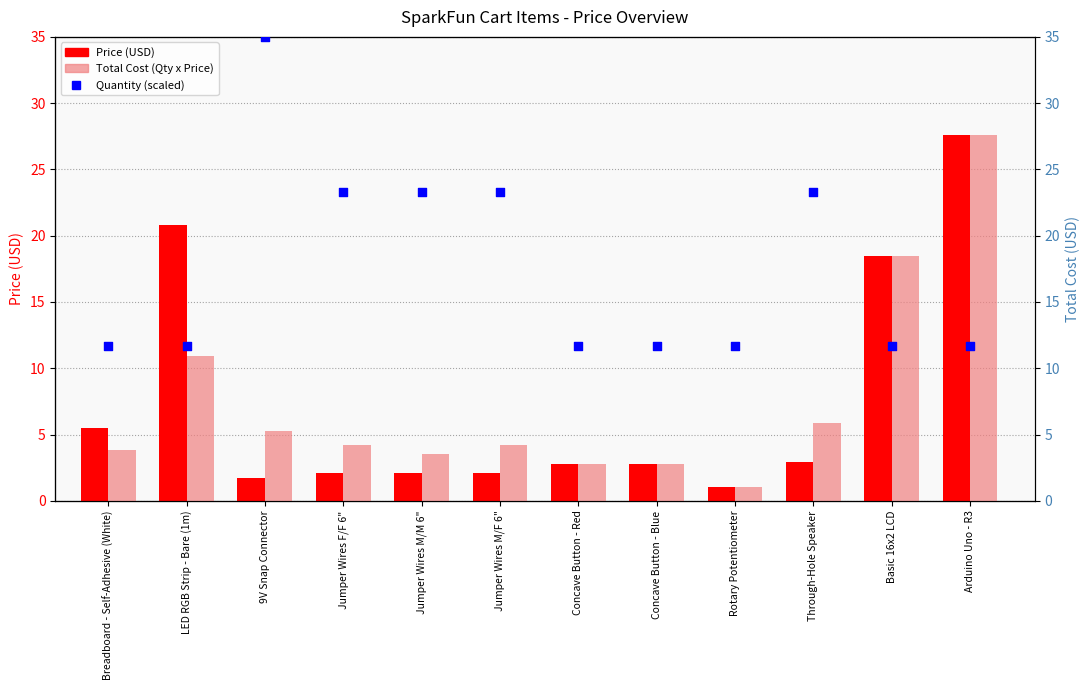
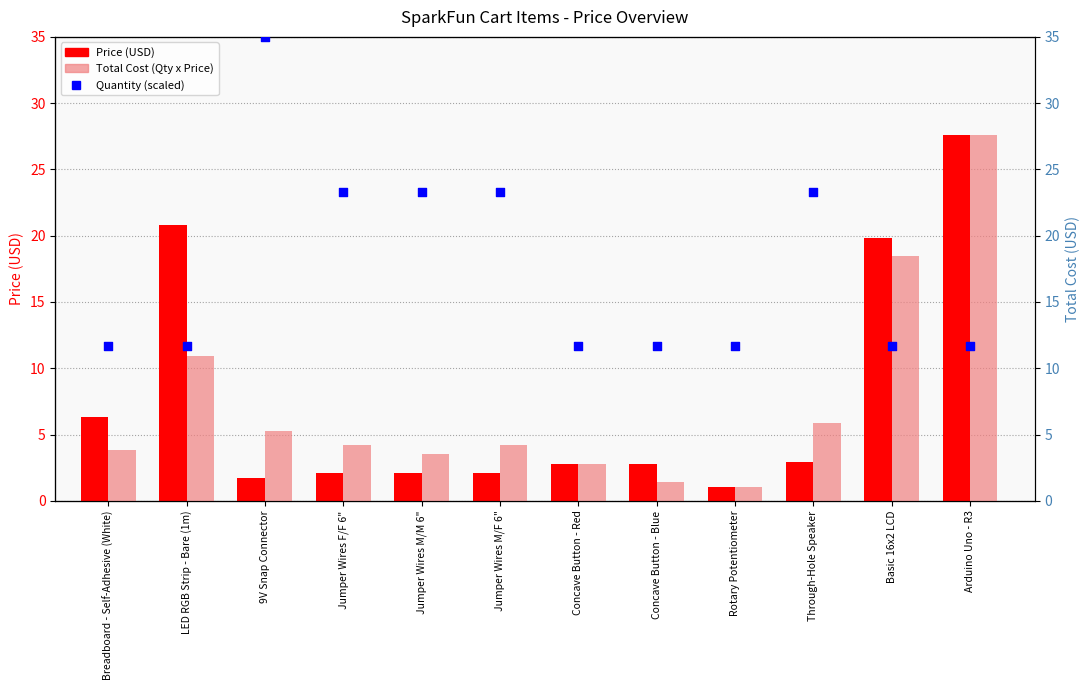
  {
    "Price (USD)": {
-     "Breadboard - Self-Adhesive (White)": 5.5,
+     "Breadboard - Self-Adhesive (White)": 6.3,
      "LED RGB Strip - Bare (1m)": 20.8,
      "9V Snap Connector": 1.8,
      "Jumper Wires F/F 6\"": 2.1,
      "Jumper Wires M/M 6\"": 2.1,
      "Jumper Wires M/F 6\"": 2.1,
      "Concave Button - Red": 2.8,
      "Concave Button - Blue": 2.8,
      "Rotary Potentiometer": 1.1,
      "Through-Hole Speaker": 3.0,
-     "Basic 16x2 LCD": 18.5,
+     "Basic 16x2 LCD": 19.8,
      "Arduino Uno - R3": 27.6
    },
    "Total Cost (Qty x Price)": {
      "Breadboard - Self-Adhesive (White)": 3.8,
      "LED RGB Strip - Bare (1m)": 11.0,
      "9V Snap Connector": 5.3,
      "Jumper Wires F/F 6\"": 4.2,
      "Jumper Wires M/M 6\"": 3.5,
      "Jumper Wires M/F 6\"": 4.2,
      "Concave Button - Red": 2.8,
-     "Concave Button - Blue": 2.8,
+     "Concave Button - Blue": 1.4,
      "Rotary Potentiometer": 1.1,
      "Through-Hole Speaker": 5.9,
      "Basic 16x2 LCD": 18.5,
      "Arduino Uno - R3": 27.6
    }
  }
